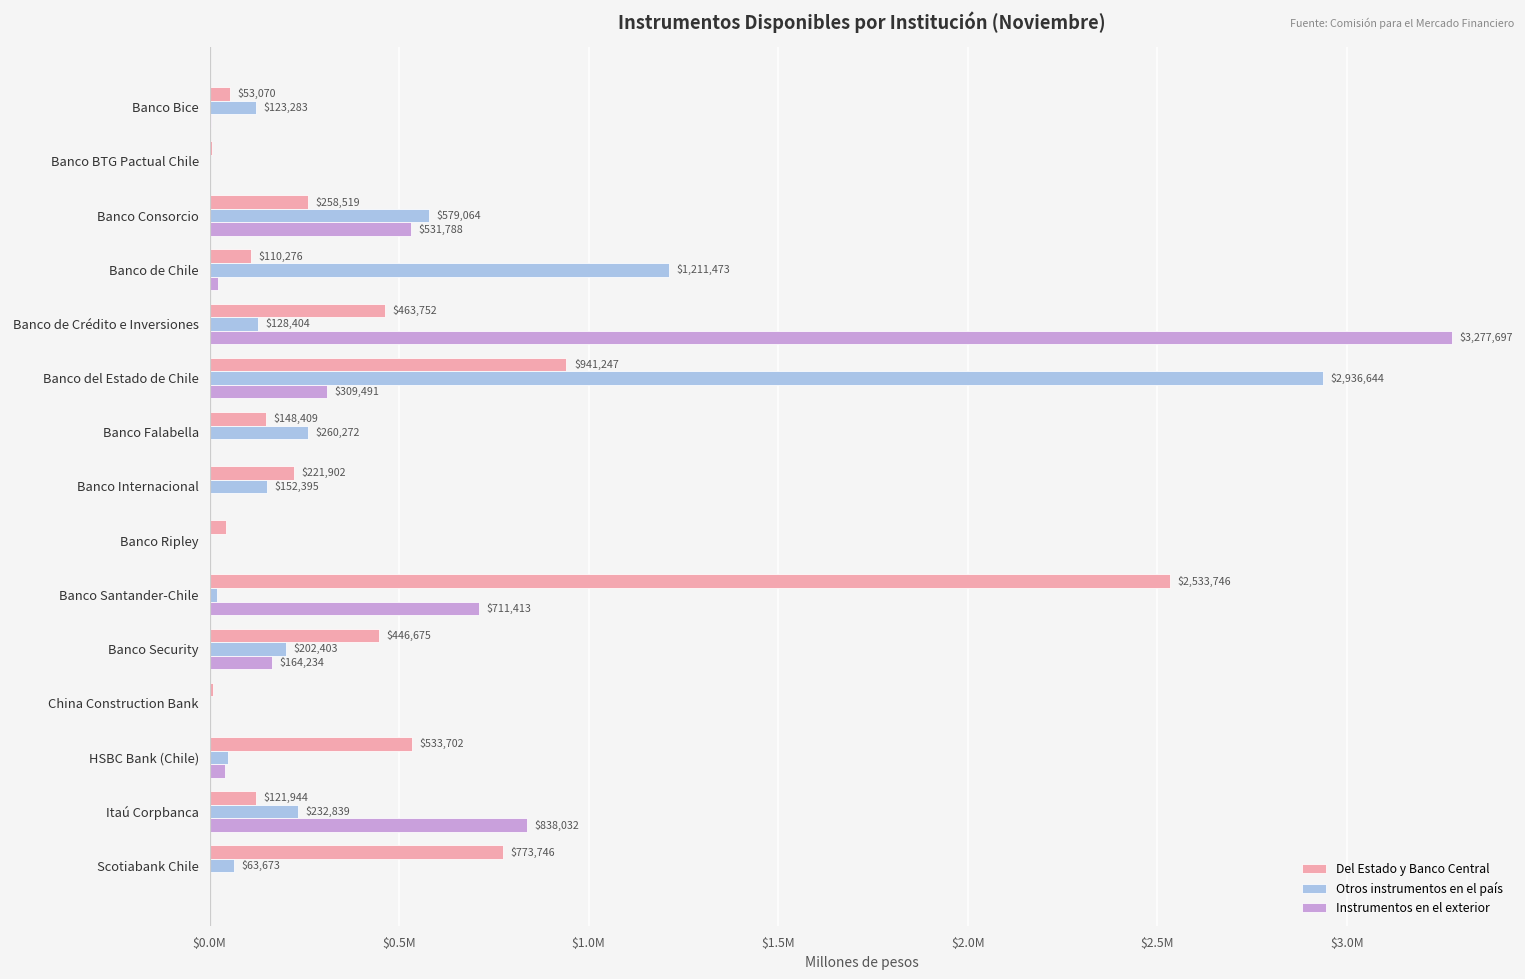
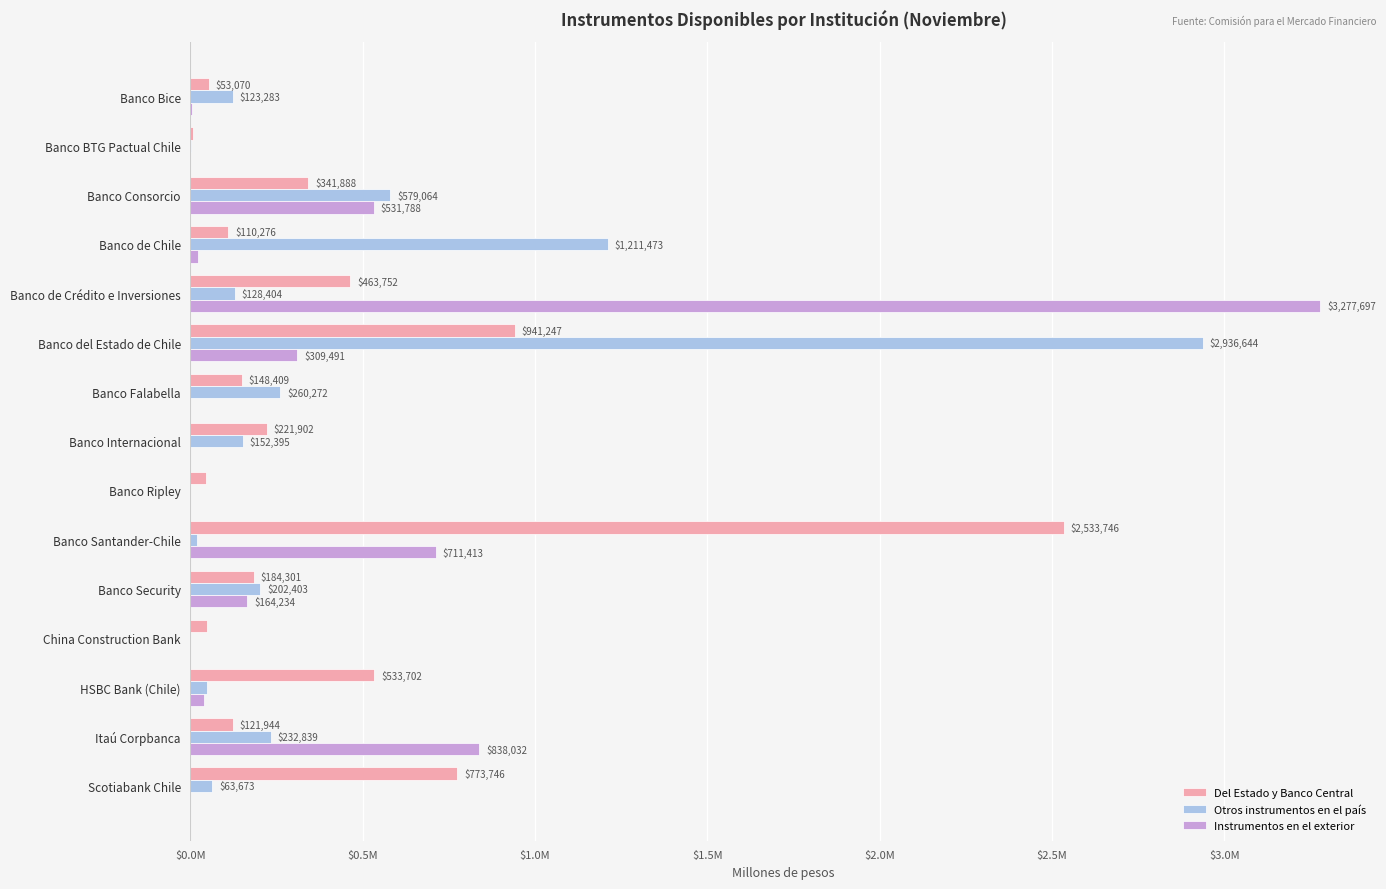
  {
    "Del Estado y Banco Central": {
      "Banco Bice": "$53,070",
-     "Banco Consorcio": "$258,519",
+     "Banco Consorcio": "$341,888",
      "Banco de Chile": "$110,276",
      "Banco de Crédito e Inversiones": "$463,752",
      "Banco del Estado de Chile": "$941,247",
      "Banco Falabella": "$148,409",
      "Banco Internacional": "$221,902",
      "Banco Santander-Chile": "$2,533,746",
-     "Banco Security": "$446,675",
-     "China Construction Bank": "$10000",
+     "Banco Security": "$184,301",
+     "China Construction Bank": "$50000",
      "HSBC Bank (Chile)": "$533,702",
      "Itaú Corpbanca": "$121,944",
      "Scotiabank Chile": "$773,746"
    }
  }
